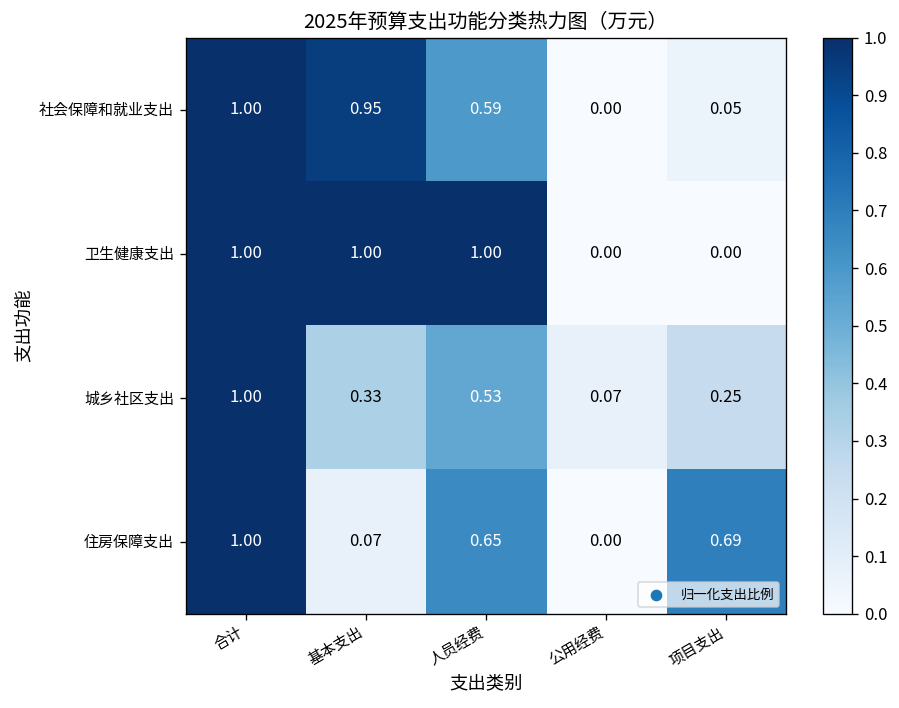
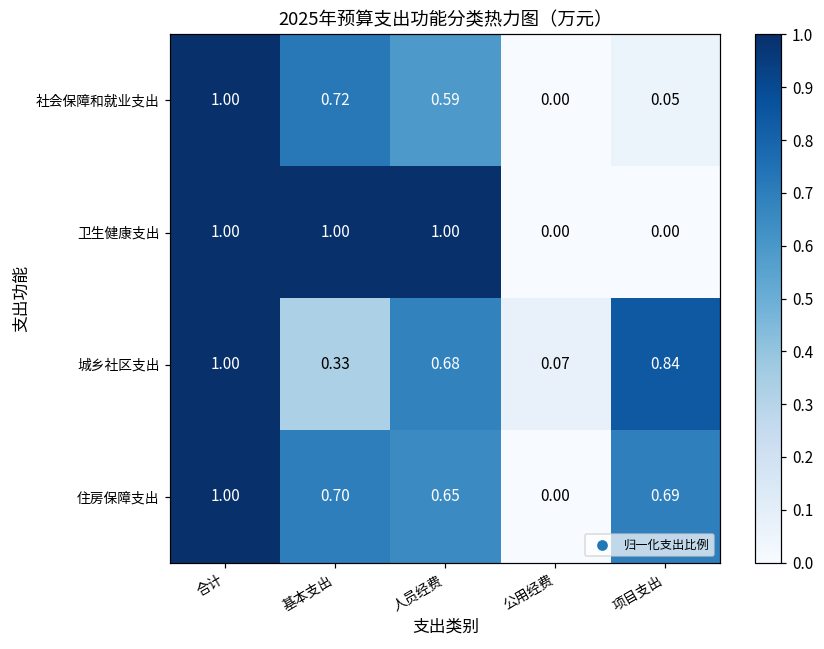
  {
    "社会保障和就业支出": {
      "合计": 1.00,
-     "基本支出": 0.95,
+     "基本支出": 0.72,
      "人员经费": 0.59,
      "公用经费": 0.00,
      "项目支出": 0.05
    },
    "卫生健康支出": {
      "合计": 1.00,
      "基本支出": 1.00,
      "人员经费": 1.00,
      "公用经费": 0.00,
      "项目支出": 0.00
    },
    "城乡社区支出": {
      "合计": 1.00,
      "基本支出": 0.33,
-     "人员经费": 0.53,
+     "人员经费": 0.68,
      "公用经费": 0.07,
-     "项目支出": 0.25
+     "项目支出": 0.84
    },
    "住房保障支出": {
      "合计": 1.00,
-     "基本支出": 0.07,
+     "基本支出": 0.70,
      "人员经费": 0.65,
      "公用经费": 0.00,
      "项目支出": 0.69
    }
  }
